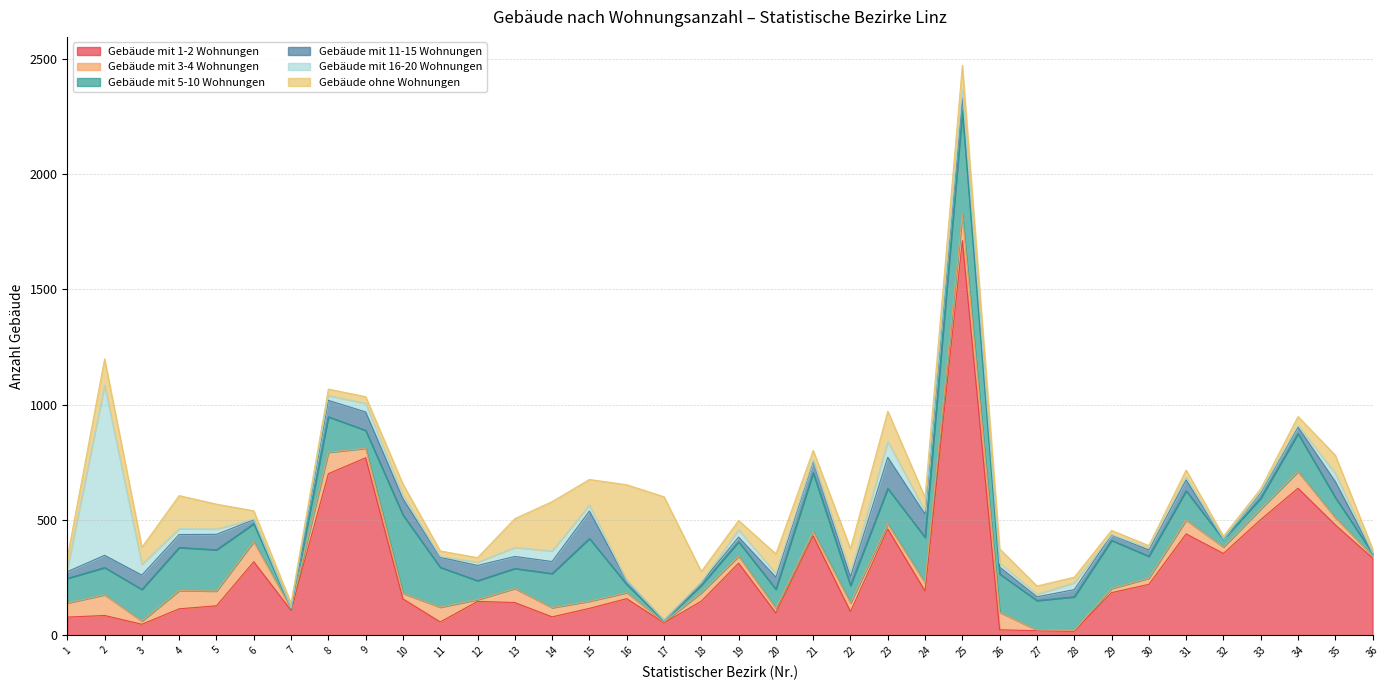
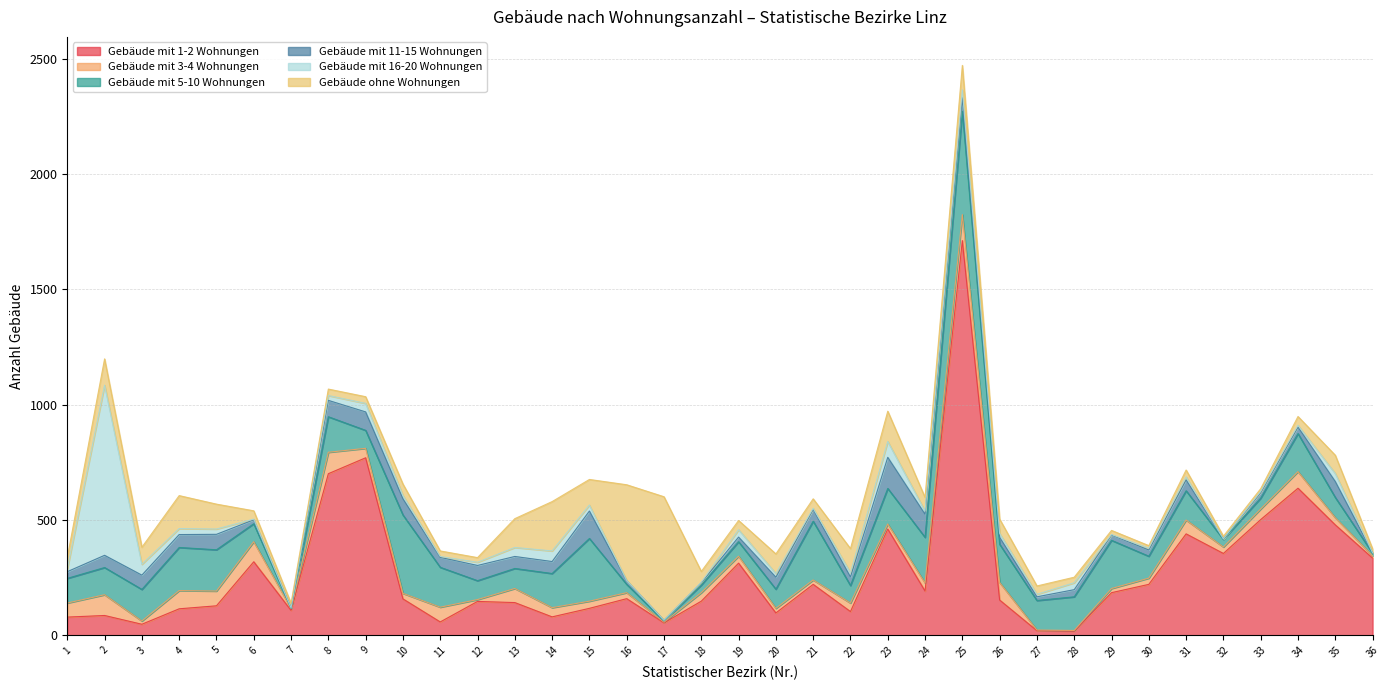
  {
    "Gebäude mit 1-2 Wohnungen": {
      "1": 80,
      "2": 90,
      "3": 50,
      "4": 120,
      "5": 130,
      "6": 320,
      "8": 700,
      "9": 770,
      "10": 160,
      "11": 60,
      "13": 140,
      "14": 80,
      "15": 120,
      "16": 160,
      "18": 150,
      "19": 310,
      "20": 100,
-     "21": 430,
+     "21": 220,
      "22": 100,
      "23": 460,
      "24": 190,
      "25": 1710,
-     "26": 20,
+     "26": 150,
      "29": 190,
      "30": 220,
      "31": 440,
      "32": 360,
      "33": 500,
      "34": 640,
      "35": 480
    },
    "Gebäude mit 16-20 Wohnungen": {
      "1": 10,
      "2": 740,
      "3": 50,
      "4": 30,
      "5": 20,
      "8": 20,
      "9": 40,
      "10": 20,
      "12": 10,
      "13": 40,
      "14": 50,
      "15": 30,
      "19": 30,
      "20": 20,
      "22": 20,
      "23": 70,
      "24": 10,
      "25": 30,
      "26": 20,
      "28": 30,
      "31": 10,
      "35": 40
    }
  }
